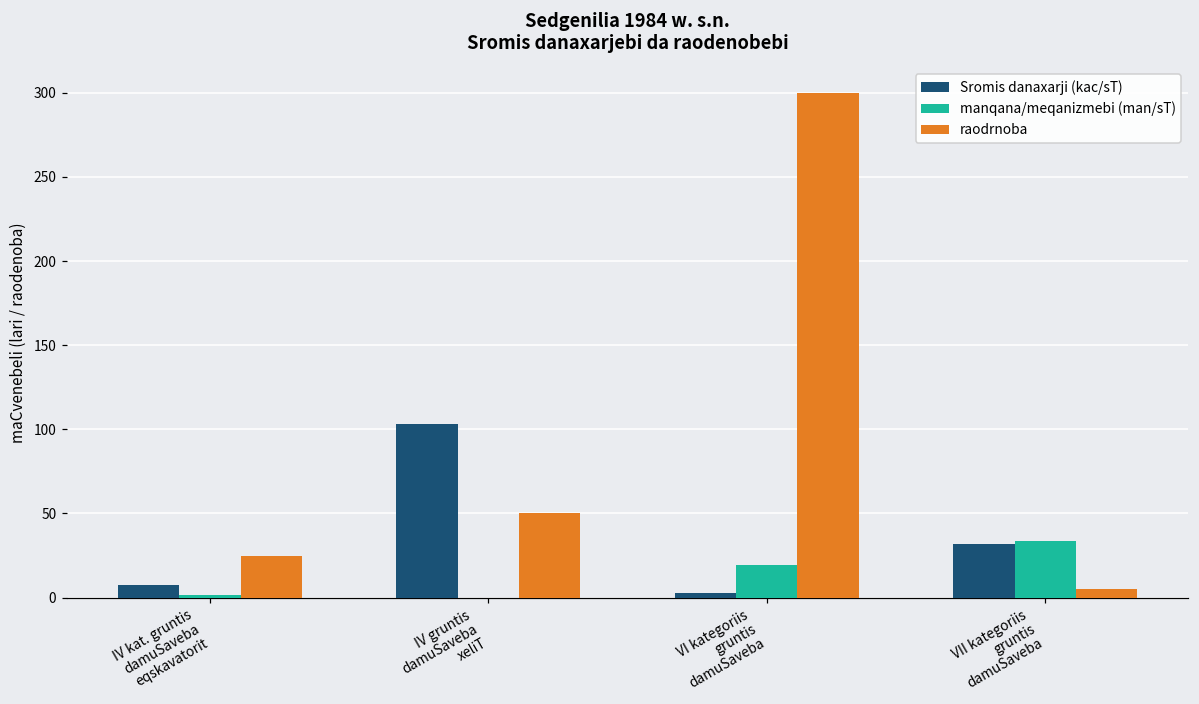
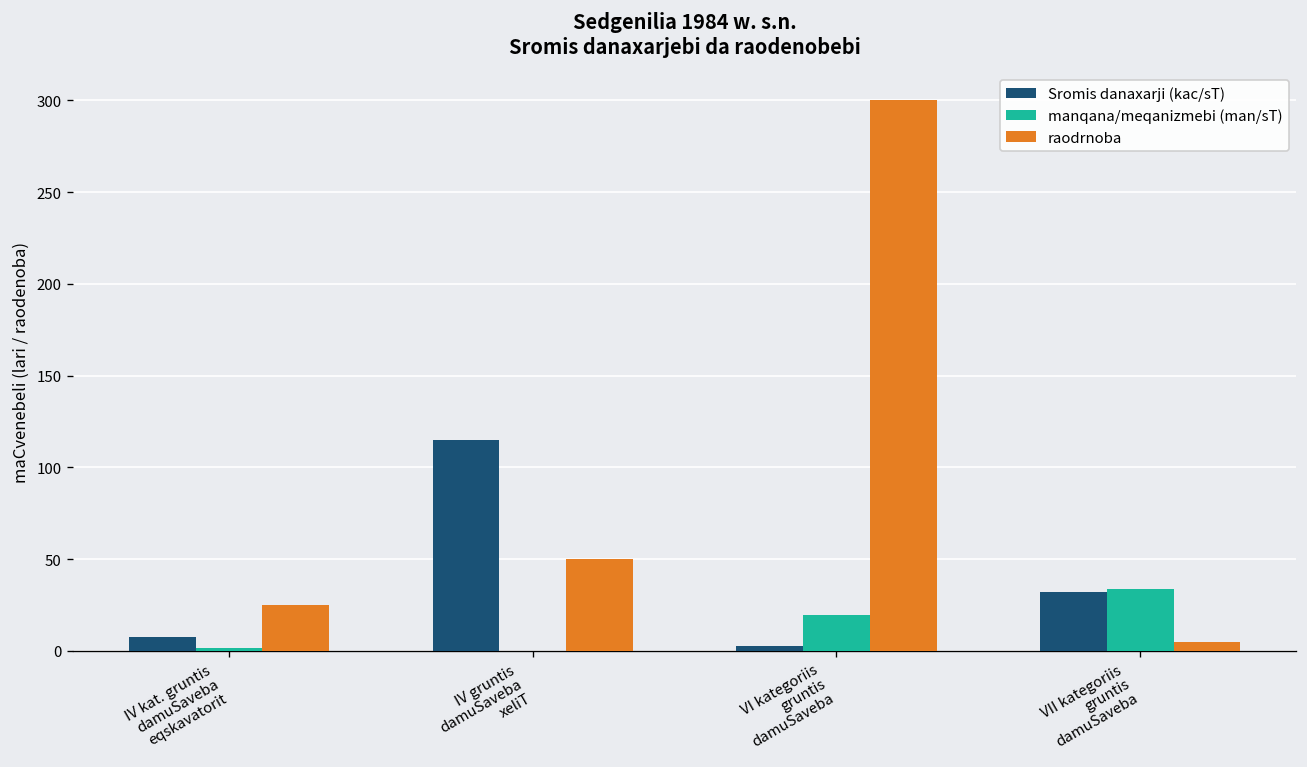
  {
    "Sromis danaxarji (kac/sT)": {
      "IV kat. gruntis damuSaveba eqskavatorit": 7,
-     "IV gruntis damuSaveba xeliT": 103,
+     "IV gruntis damuSaveba xeliT": 115,
      "VI kategoriis gruntis damuSaveba": 3,
      "VII kategoriis gruntis damuSaveba": 32
    },
    "manqana/meqanizmebi (man/sT)": {
      "IV gruntis damuSaveba xeliT": 0,
      "VI kategoriis gruntis damuSaveba": 20,
      "VII kategoriis gruntis damuSaveba": 34
    },
    "raodrnoba": {
      "IV kat. gruntis damuSaveba eqskavatorit": 25,
      "IV gruntis damuSaveba xeliT": 50,
      "VI kategoriis gruntis damuSaveba": 300,
      "VII kategoriis gruntis damuSaveba": 5
    }
  }
